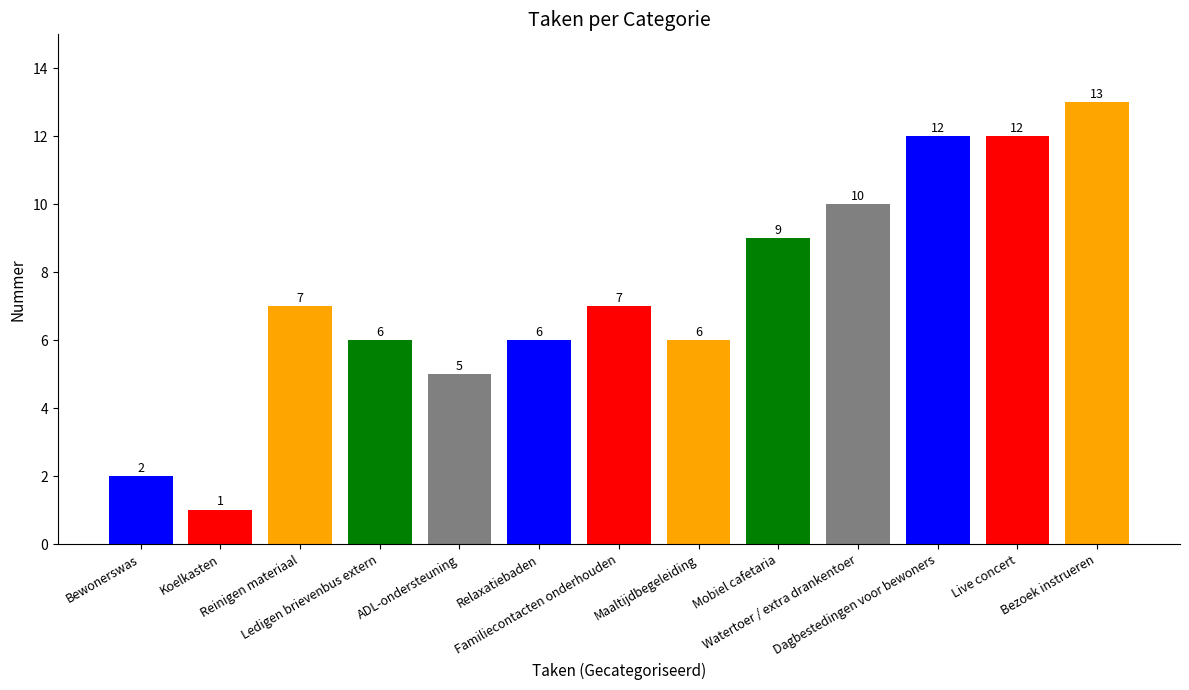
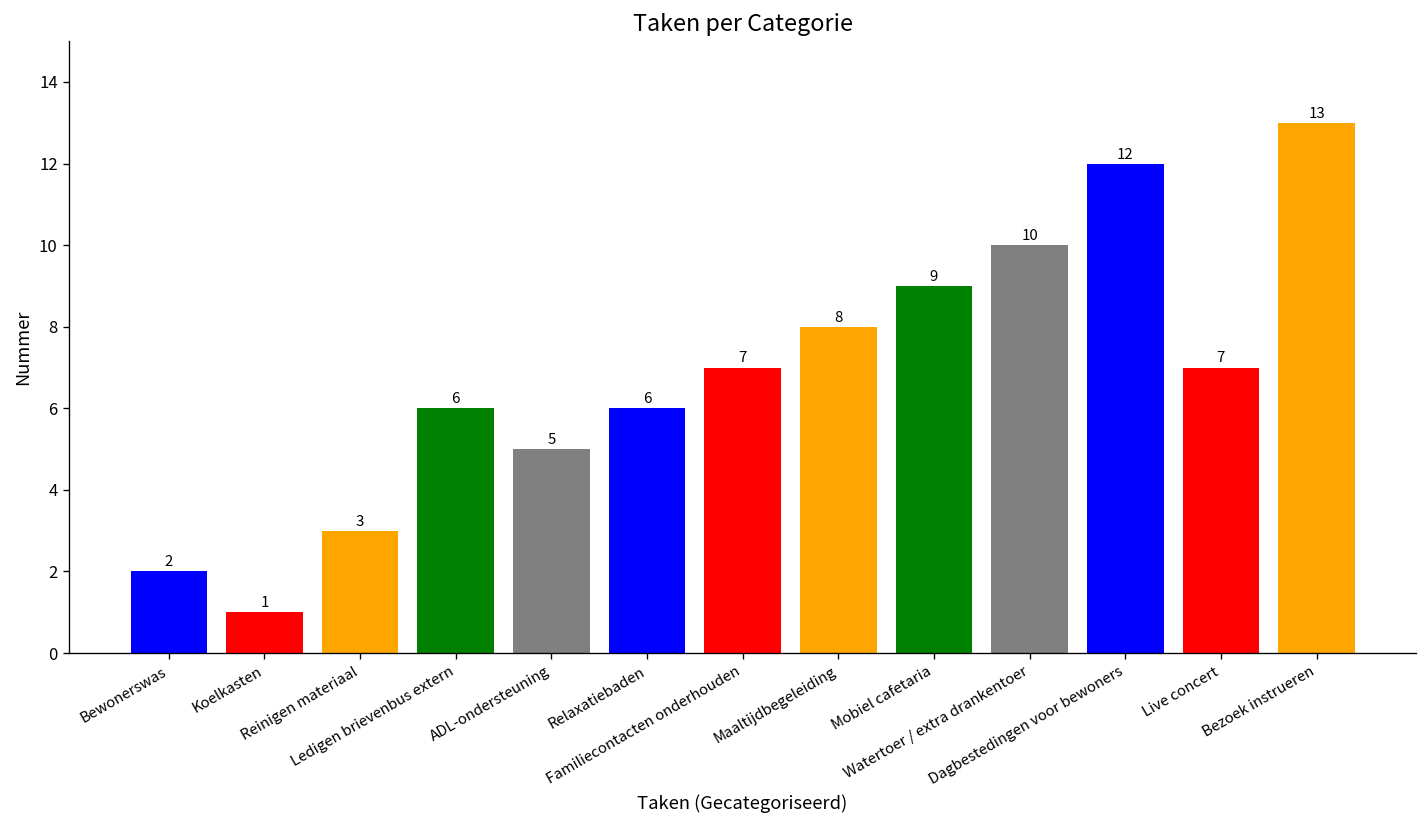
  {
    "Bewonerswas": 2,
    "Koelkasten": 1,
-   "Reinigen materiaal": 7,
+   "Reinigen materiaal": 3,
    "Ledigen brievenbus extern": 6,
    "ADL-ondersteuning": 5,
    "Relaxatiebaden": 6,
    "Familiecontacten onderhouden": 7,
-   "Maaltijdbegeleiding": 6,
+   "Maaltijdbegeleiding": 8,
    "Mobiel cafetaria": 9,
    "Watertoer / extra drankentoer": 10,
    "Dagbestedingen voor bewoners": 12,
-   "Live concert": 12,
+   "Live concert": 7,
    "Bezoek instrueren": 13
  }
